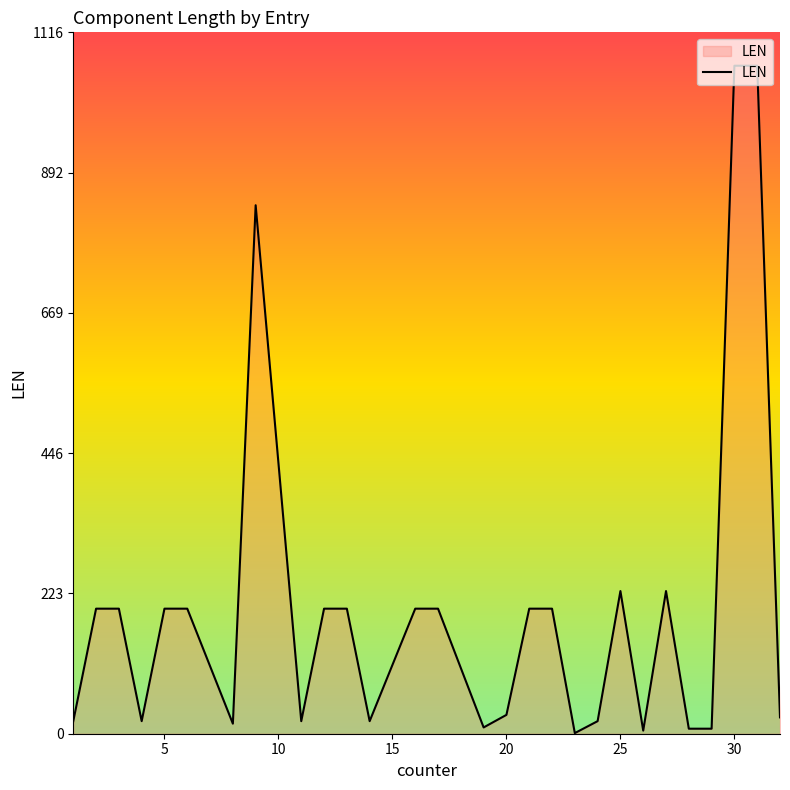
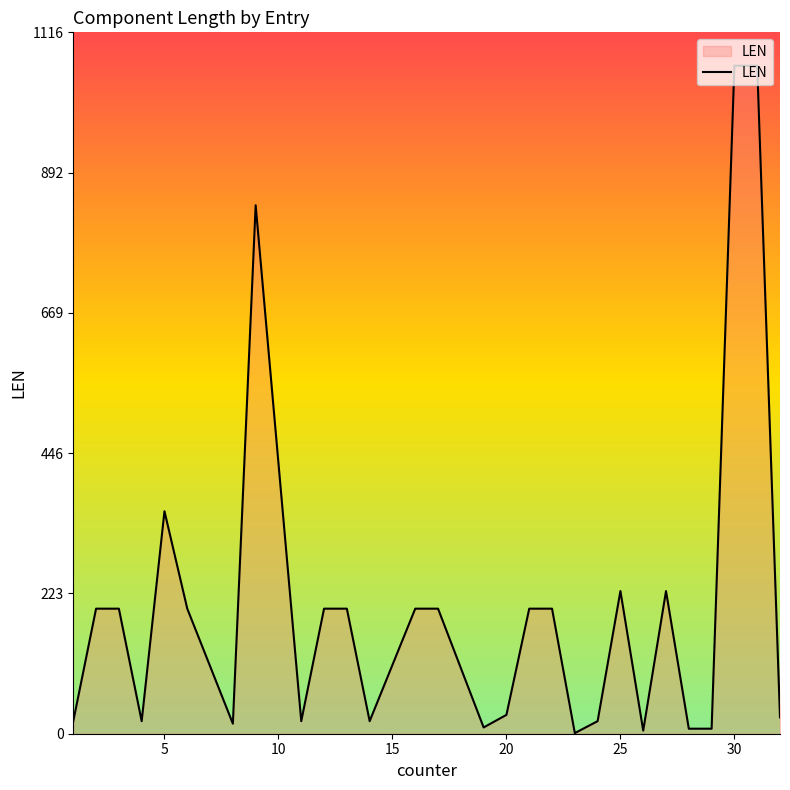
  {
-   "5": 200,
+   "5": 350,
    "20": 30,
    "25": 230
  }
